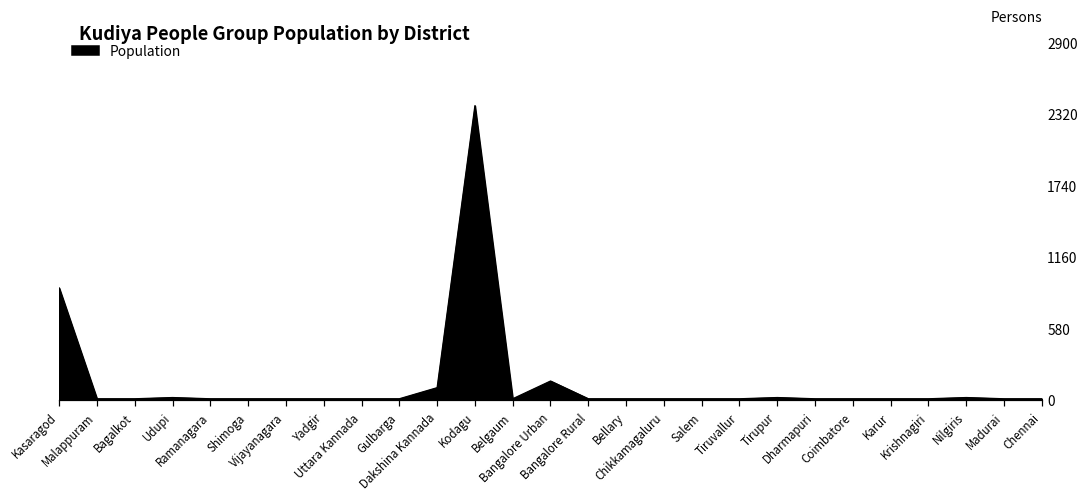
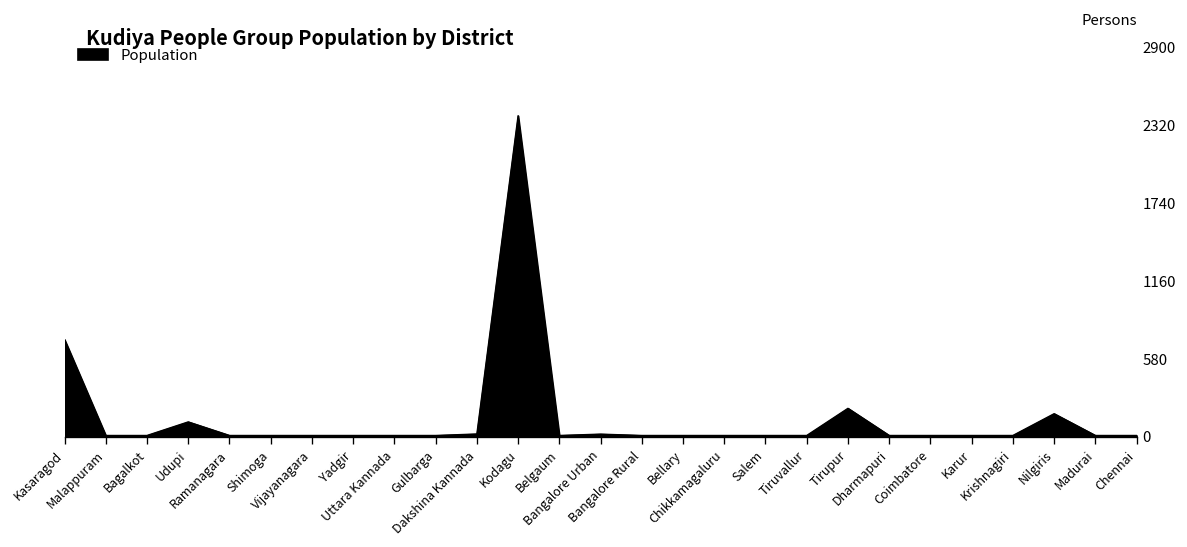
  {
-   "Kasaragod": 910,
+   "Kasaragod": 720,
    "Malappuram": 10,
    "Bagalkot": 10,
-   "Udupi": 20,
+   "Udupi": 110,
    "Ramanagara": 10,
    "Shimoga": 10,
    "Vijayanagara": 10,
    "Yadgir": 10,
    "Uttara Kannada": 10,
    "Gulbarga": 10,
-   "Dakshina Kannada": 100,
+   "Dakshina Kannada": 20,
    "Kodagu": 2390,
    "Belgaum": 10,
-   "Bangalore Urban": 150,
+   "Bangalore Urban": 20,
    "Bangalore Rural": 10,
    "Bellary": 10,
    "Chikkamagaluru": 10,
    "Salem": 10,
    "Tiruvallur": 10,
-   "Tirupur": 20,
+   "Tirupur": 210,
    "Dharmapuri": 10,
    "Coimbatore": 10,
    "Karur": 10,
    "Krishnagiri": 10,
-   "Nilgiris": 20,
+   "Nilgiris": 170,
    "Madurai": 10,
    "Chennai": 10
  }
